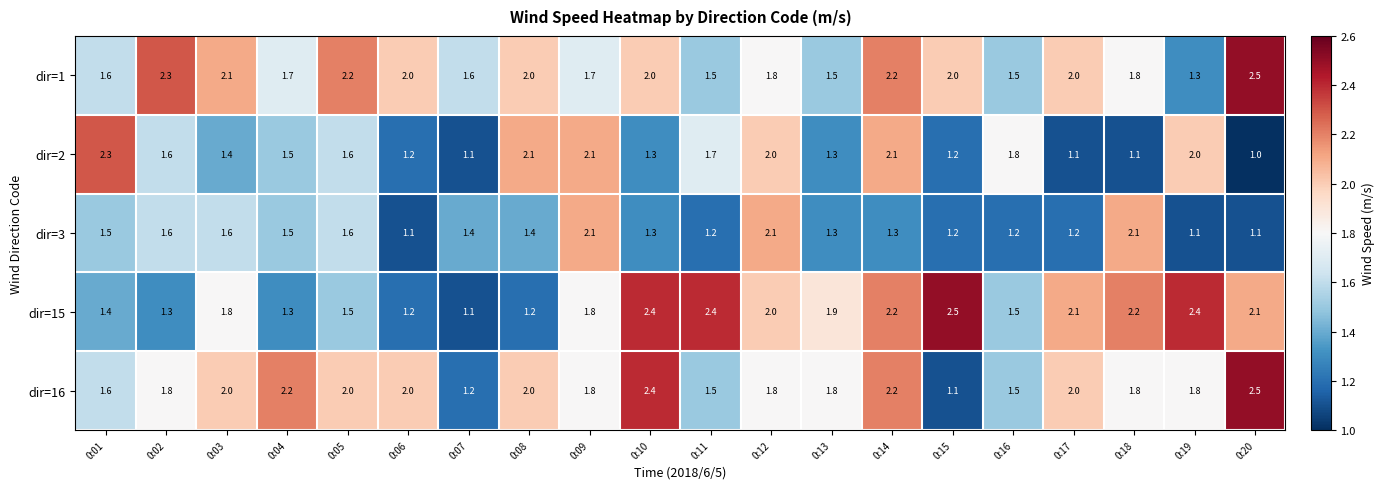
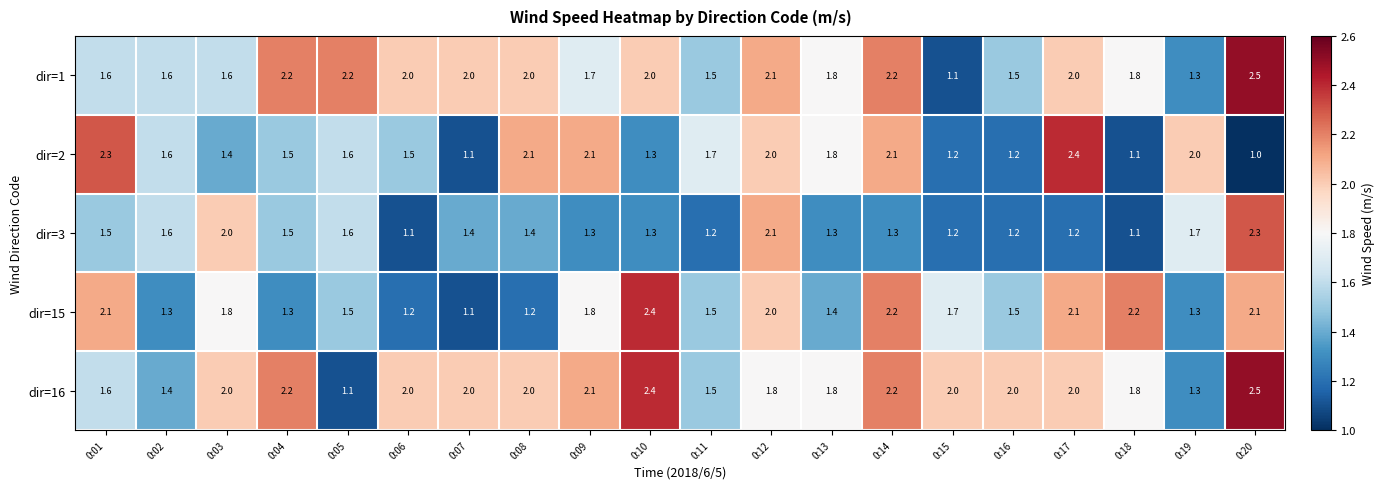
  {
    "dir=1": {
      "0:01": 1.6,
-     "0:02": 2.3,
-     "0:03": 2.1,
-     "0:04": 1.7,
+     "0:02": 1.6,
+     "0:03": 1.6,
+     "0:04": 2.2,
      "0:05": 2.2,
      "0:06": 2.0,
-     "0:07": 1.6,
+     "0:07": 2.0,
      "0:08": 2.0,
      "0:09": 1.7,
      "0:10": 2.0,
      "0:11": 1.5,
-     "0:12": 1.8,
-     "0:13": 1.5,
+     "0:12": 2.1,
+     "0:13": 1.8,
      "0:14": 2.2,
-     "0:15": 2.0,
+     "0:15": 1.1,
      "0:16": 1.5,
      "0:17": 2.0,
      "0:18": 1.8,
      "0:19": 1.3,
      "0:20": 2.5
    },
    "dir=2": {
      "0:01": 2.3,
      "0:02": 1.6,
      "0:03": 1.4,
      "0:04": 1.5,
      "0:05": 1.6,
-     "0:06": 1.2,
+     "0:06": 1.5,
      "0:07": 1.1,
      "0:08": 2.1,
      "0:09": 2.1,
      "0:10": 1.3,
      "0:11": 1.7,
      "0:12": 2.0,
-     "0:13": 1.3,
+     "0:13": 1.8,
      "0:14": 2.1,
      "0:15": 1.2,
-     "0:16": 1.8,
-     "0:17": 1.1,
+     "0:16": 1.2,
+     "0:17": 2.4,
      "0:18": 1.1,
      "0:19": 2.0,
      "0:20": 1.0
    },
    "dir=3": {
      "0:01": 1.5,
      "0:02": 1.6,
-     "0:03": 1.6,
+     "0:03": 2.0,
      "0:04": 1.5,
      "0:05": 1.6,
      "0:06": 1.1,
      "0:07": 1.4,
      "0:08": 1.4,
-     "0:09": 2.1,
+     "0:09": 1.3,
      "0:10": 1.3,
      "0:11": 1.2,
      "0:12": 2.1,
      "0:13": 1.3,
      "0:14": 1.3,
      "0:15": 1.2,
      "0:16": 1.2,
      "0:17": 1.2,
-     "0:18": 2.1,
-     "0:19": 1.1,
-     "0:20": 1.1
+     "0:18": 1.1,
+     "0:19": 1.7,
+     "0:20": 2.3
    },
    "dir=15": {
-     "0:01": 1.4,
+     "0:01": 2.1,
      "0:02": 1.3,
      "0:03": 1.8,
      "0:04": 1.3,
      "0:05": 1.5,
      "0:06": 1.2,
      "0:07": 1.1,
      "0:08": 1.2,
      "0:09": 1.8,
      "0:10": 2.4,
-     "0:11": 2.4,
+     "0:11": 1.5,
      "0:12": 2.0,
-     "0:13": 1.9,
+     "0:13": 1.4,
      "0:14": 2.2,
-     "0:15": 2.5,
+     "0:15": 1.7,
      "0:16": 1.5,
      "0:17": 2.1,
      "0:18": 2.2,
-     "0:19": 2.4,
+     "0:19": 1.3,
      "0:20": 2.1
    },
    "dir=16": {
      "0:01": 1.6,
-     "0:02": 1.8,
+     "0:02": 1.4,
      "0:03": 2.0,
      "0:04": 2.2,
-     "0:05": 2.0,
+     "0:05": 1.1,
      "0:06": 2.0,
-     "0:07": 1.2,
+     "0:07": 2.0,
      "0:08": 2.0,
-     "0:09": 1.8,
+     "0:09": 2.1,
      "0:10": 2.4,
      "0:11": 1.5,
      "0:12": 1.8,
      "0:13": 1.8,
      "0:14": 2.2,
-     "0:15": 1.1,
-     "0:16": 1.5,
+     "0:15": 2.0,
+     "0:16": 2.0,
      "0:17": 2.0,
      "0:18": 1.8,
-     "0:19": 1.8,
+     "0:19": 1.3,
      "0:20": 2.5
    }
  }
